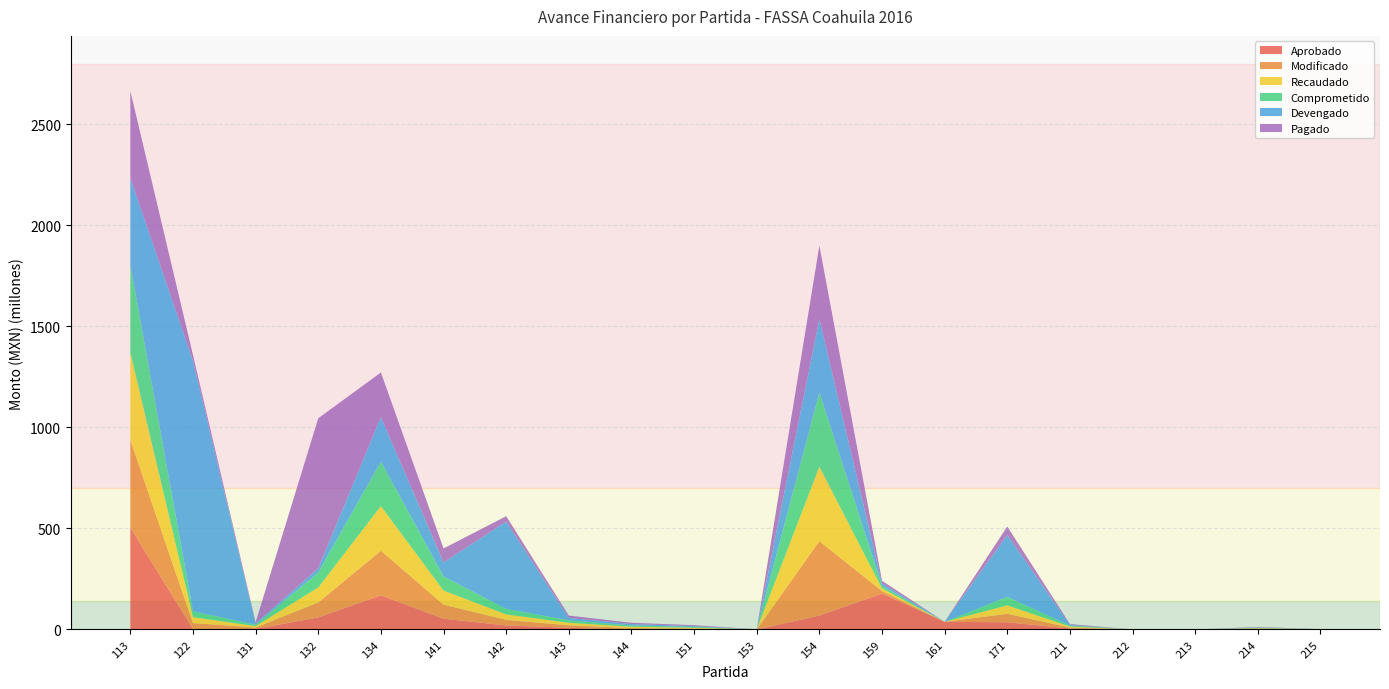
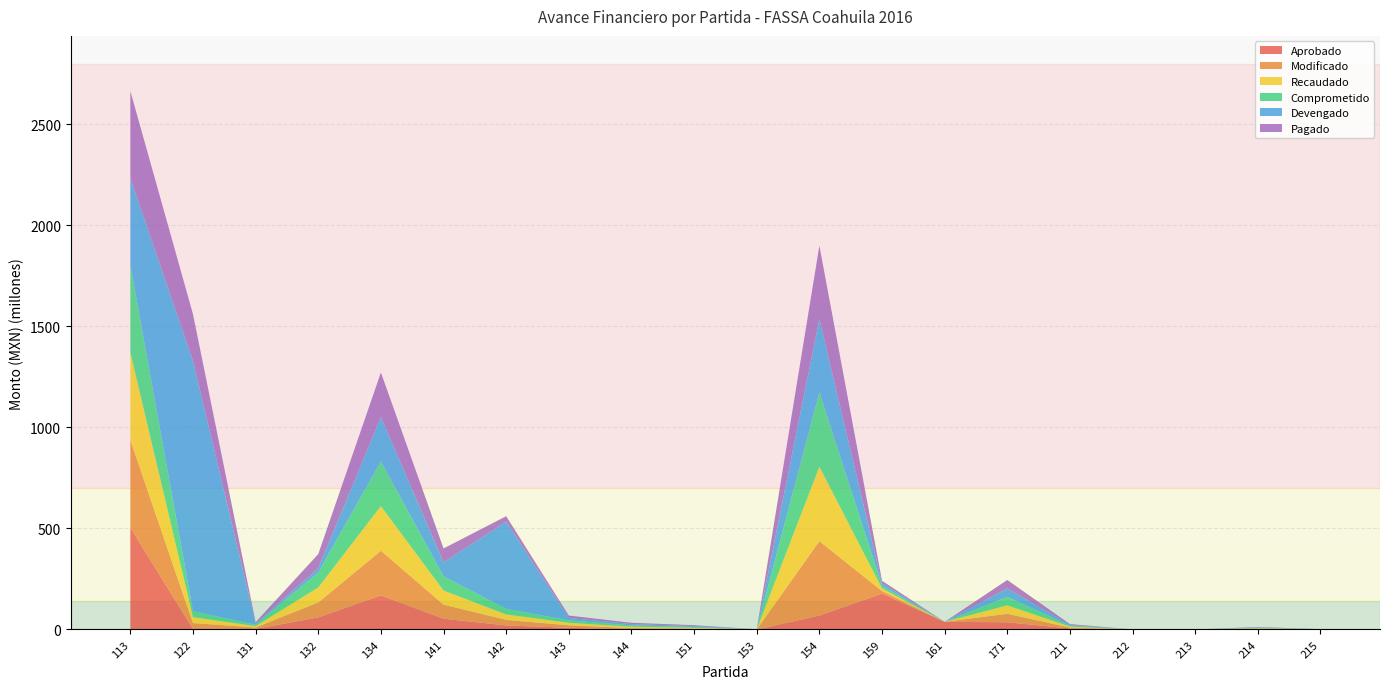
  {
    "Recaudado": {
      "113": 430,
      "122": 30,
      "132": 70,
      "134": 220,
      "141": 70,
      "142": 30,
      "154": 370,
      "171": 40
    },
    "Comprometido": {
      "113": 430,
      "122": 30,
      "132": 70,
      "134": 220,
      "141": 70,
      "142": 30,
      "154": 370,
      "171": 40
    },
    "Devengado": {
      "113": 430,
      "122": 1240,
      "132": 20,
      "134": 220,
      "141": 70,
      "142": 430,
      "154": 360,
-     "171": 310
+     "171": 40
    },
    "Pagado": {
      "113": 430,
-     "122": 30,
-     "132": 740,
+     "122": 230,
+     "132": 70,
      "134": 220,
      "141": 70,
      "142": 30,
      "154": 360,
      "171": 40
    }
  }
